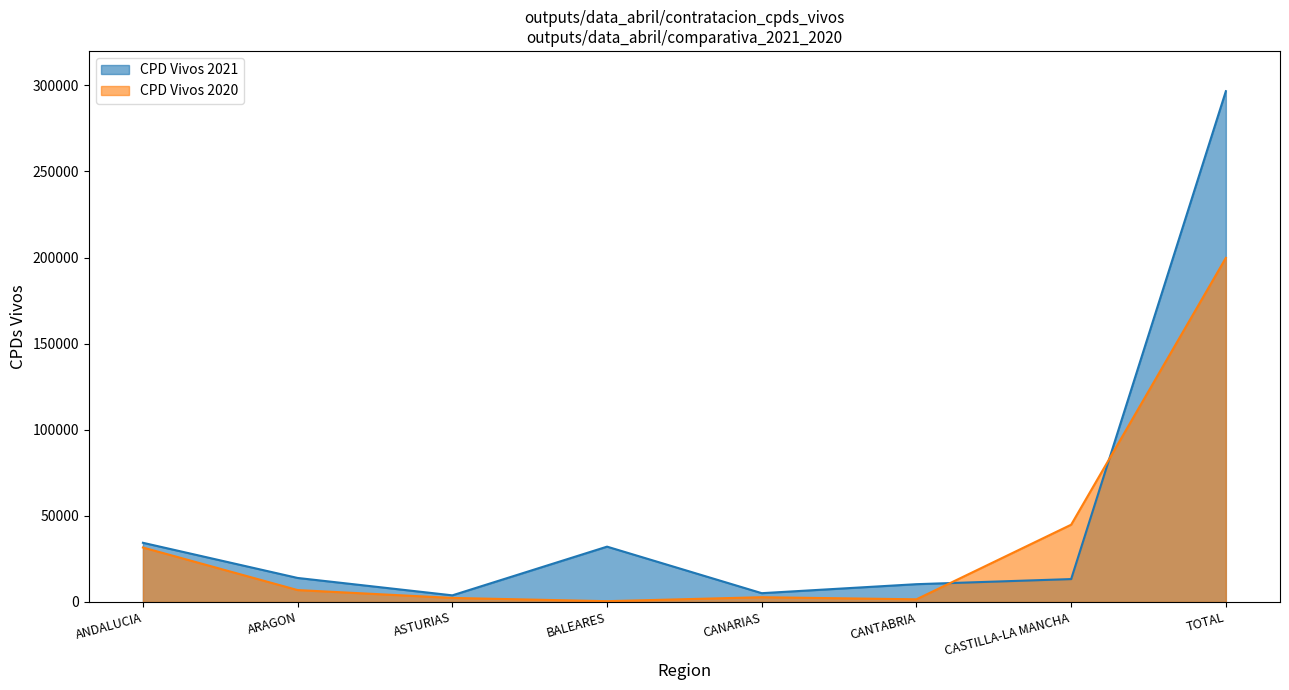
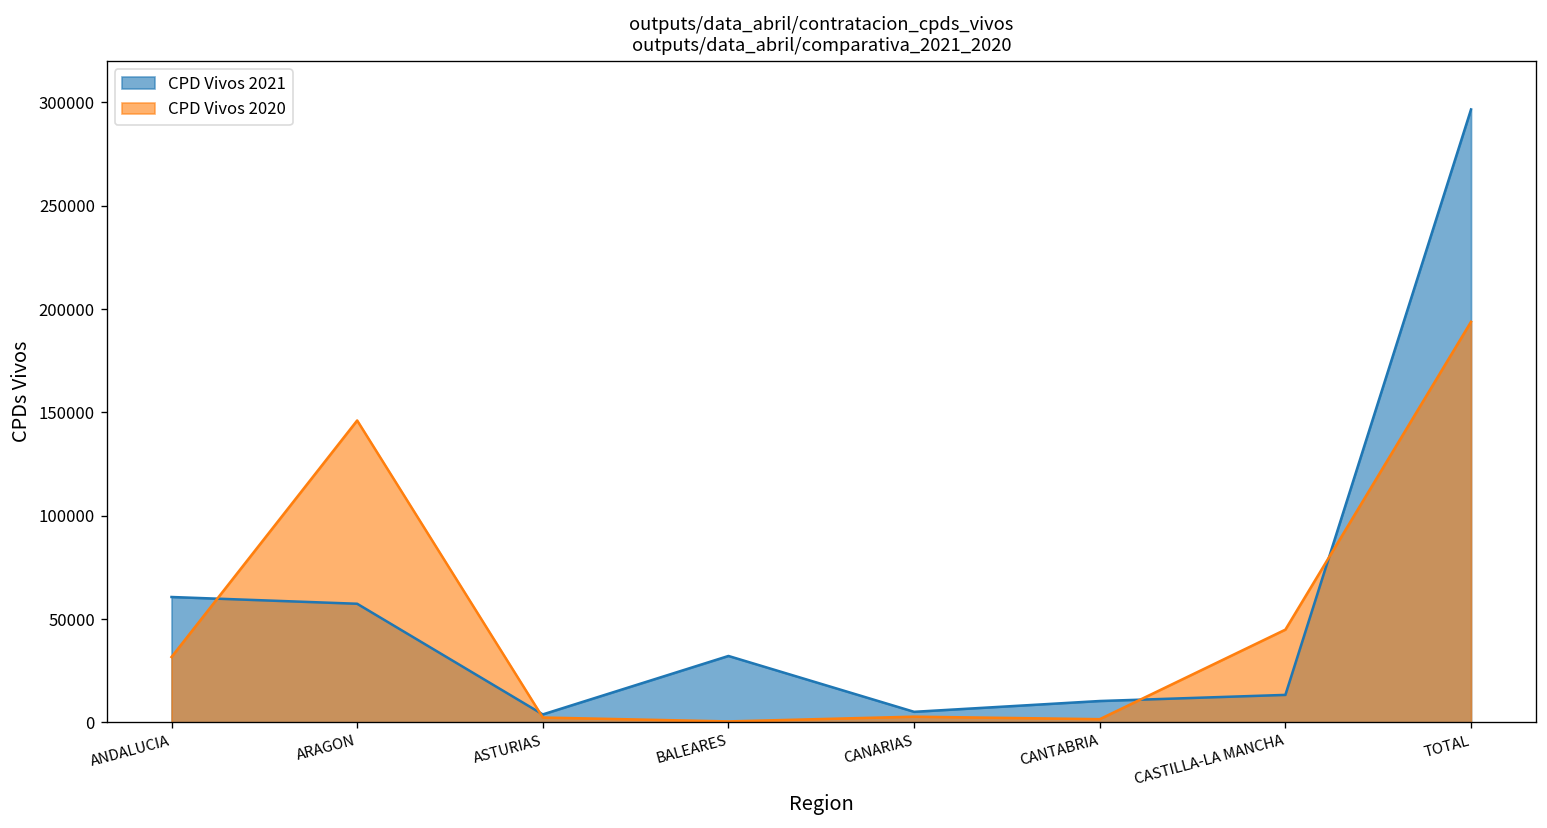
  {
    "CPD Vivos 2021": {
-     "ANDALUCIA": 34000,
-     "ARAGON": 14000,
+     "ANDALUCIA": 61000,
+     "ARAGON": 57000,
      "ASTURIAS": 4000,
      "BALEARES": 32000,
      "CANARIAS": 5000,
      "CANTABRIA": 10000,
      "CASTILLA-LA MANCHA": 13000,
      "TOTAL": 297000
    },
    "CPD Vivos 2020": {
      "ANDALUCIA": 32000,
-     "ARAGON": 7000,
+     "ARAGON": 146000,
      "ASTURIAS": 2000,
      "BALEARES": 0,
      "CANARIAS": 3000,
      "CANTABRIA": 2000,
      "CASTILLA-LA MANCHA": 45000,
-     "TOTAL": 200000
+     "TOTAL": 194000
    }
  }
